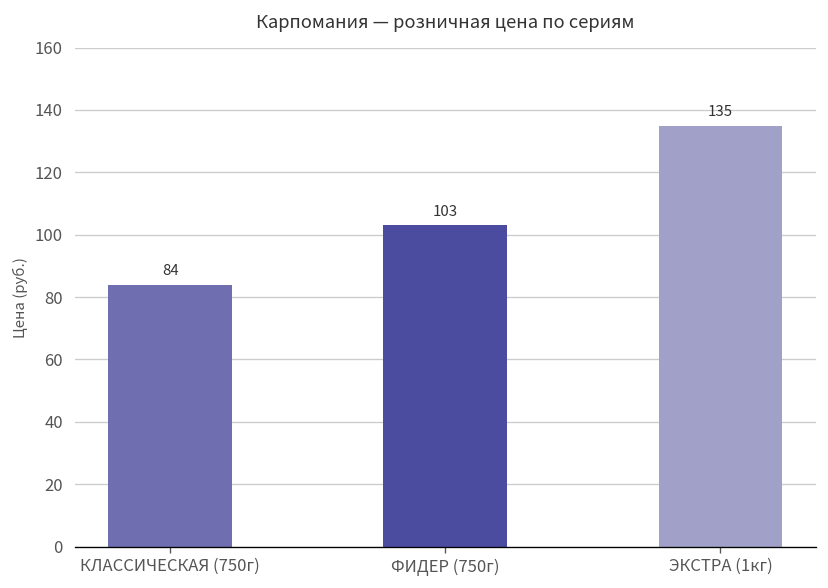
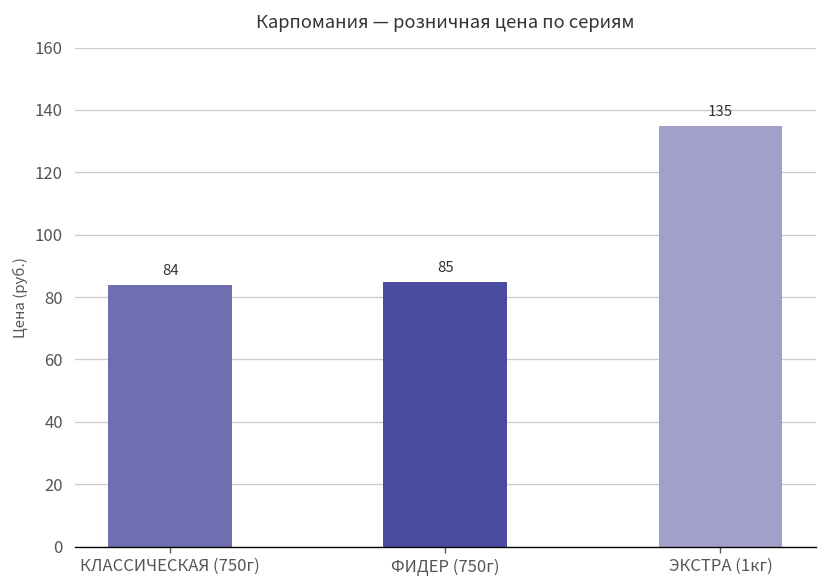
  {
    "КЛАССИЧЕСКАЯ (750г)": 84,
-   "ФИДЕР (750г)": 103,
+   "ФИДЕР (750г)": 85,
    "ЭКСТРА (1кг)": 135
  }
